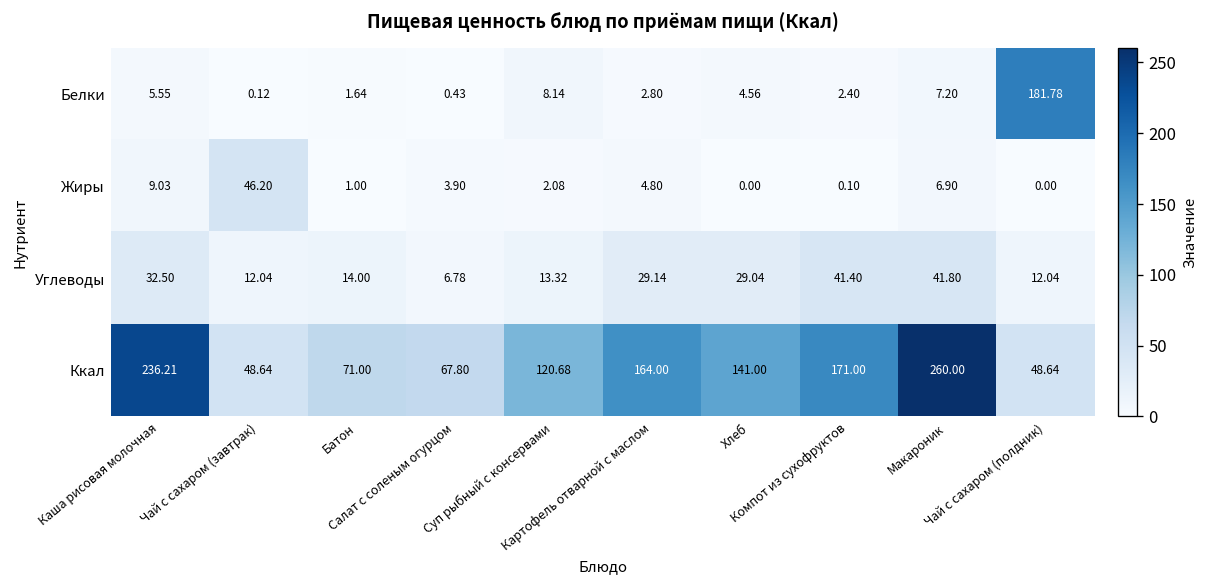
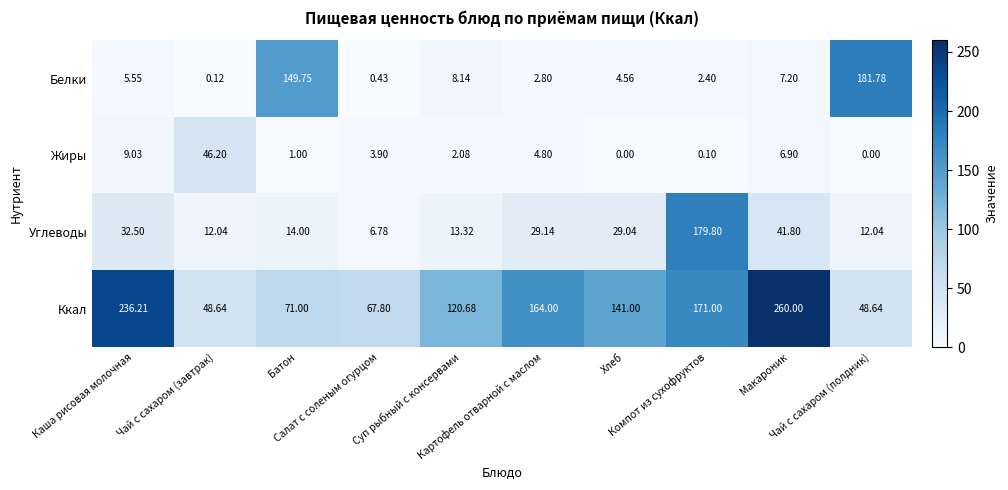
  {
    "Белки": {
      "Каша рисовая молочная": 5.55,
      "Чай с сахаром (завтрак)": 0.12,
-     "Батон": 1.64,
+     "Батон": 149.75,
      "Салат с соленым огурцом": 0.43,
      "Суп рыбный с консервами": 8.14,
      "Картофель отварной с маслом": 2.80,
      "Хлеб": 4.56,
      "Компот из сухофруктов": 2.40,
      "Макароник": 7.20,
      "Чай с сахаром (полдник)": 181.78
    },
    "Жиры": {
      "Каша рисовая молочная": 9.03,
      "Чай с сахаром (завтрак)": 46.20,
      "Батон": 1.00,
      "Салат с соленым огурцом": 3.90,
      "Суп рыбный с консервами": 2.08,
      "Картофель отварной с маслом": 4.80,
      "Хлеб": 0.00,
      "Компот из сухофруктов": 0.10,
      "Макароник": 6.90,
      "Чай с сахаром (полдник)": 0.00
    },
    "Углеводы": {
      "Каша рисовая молочная": 32.50,
      "Чай с сахаром (завтрак)": 12.04,
      "Батон": 14.00,
      "Салат с соленым огурцом": 6.78,
      "Суп рыбный с консервами": 13.32,
      "Картофель отварной с маслом": 29.14,
      "Хлеб": 29.04,
-     "Компот из сухофруктов": 41.40,
+     "Компот из сухофруктов": 179.80,
      "Макароник": 41.80,
      "Чай с сахаром (полдник)": 12.04
    },
    "Ккал": {
      "Каша рисовая молочная": 236.21,
      "Чай с сахаром (завтрак)": 48.64,
      "Батон": 71.00,
      "Салат с соленым огурцом": 67.80,
      "Суп рыбный с консервами": 120.68,
      "Картофель отварной с маслом": 164.00,
      "Хлеб": 141.00,
      "Компот из сухофруктов": 171.00,
      "Макароник": 260.00,
      "Чай с сахаром (полдник)": 48.64
    }
  }
